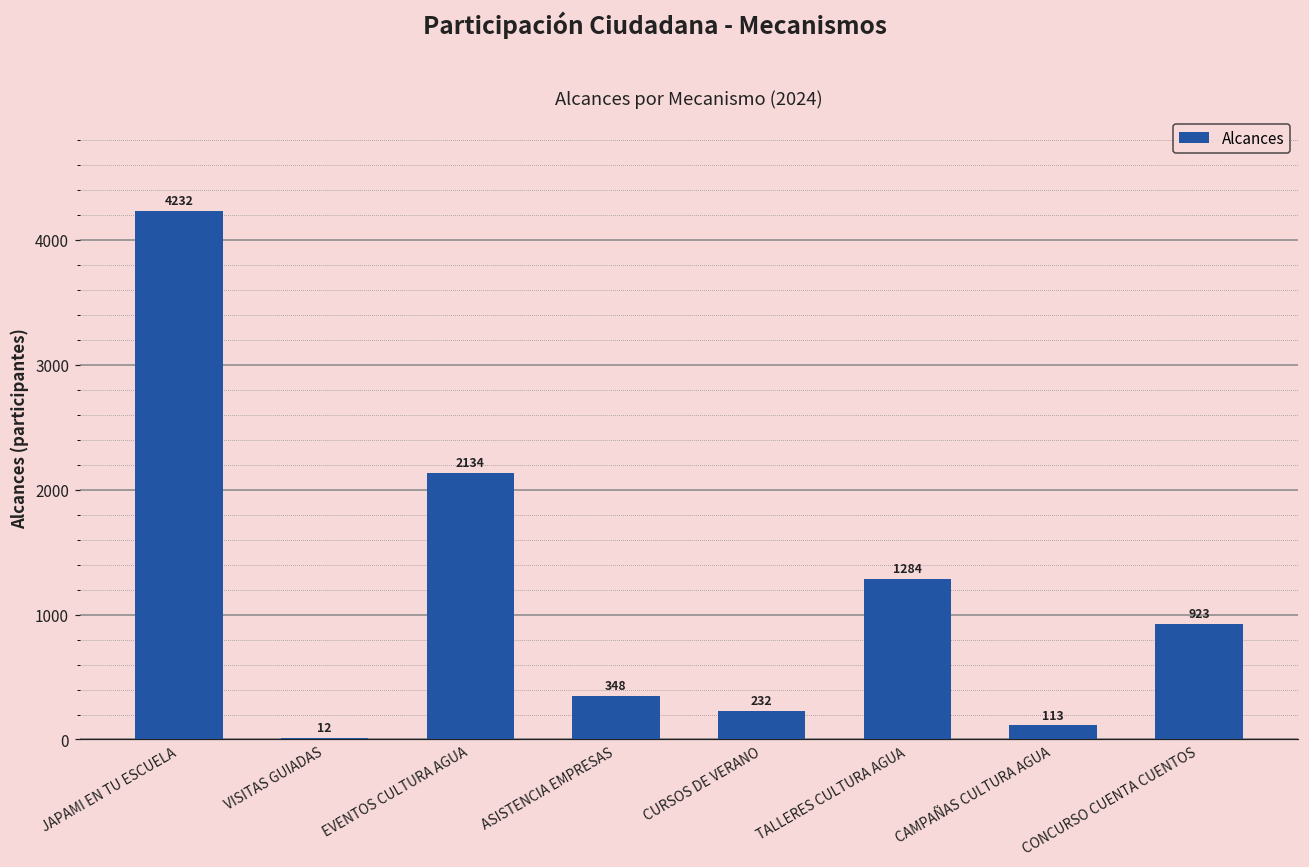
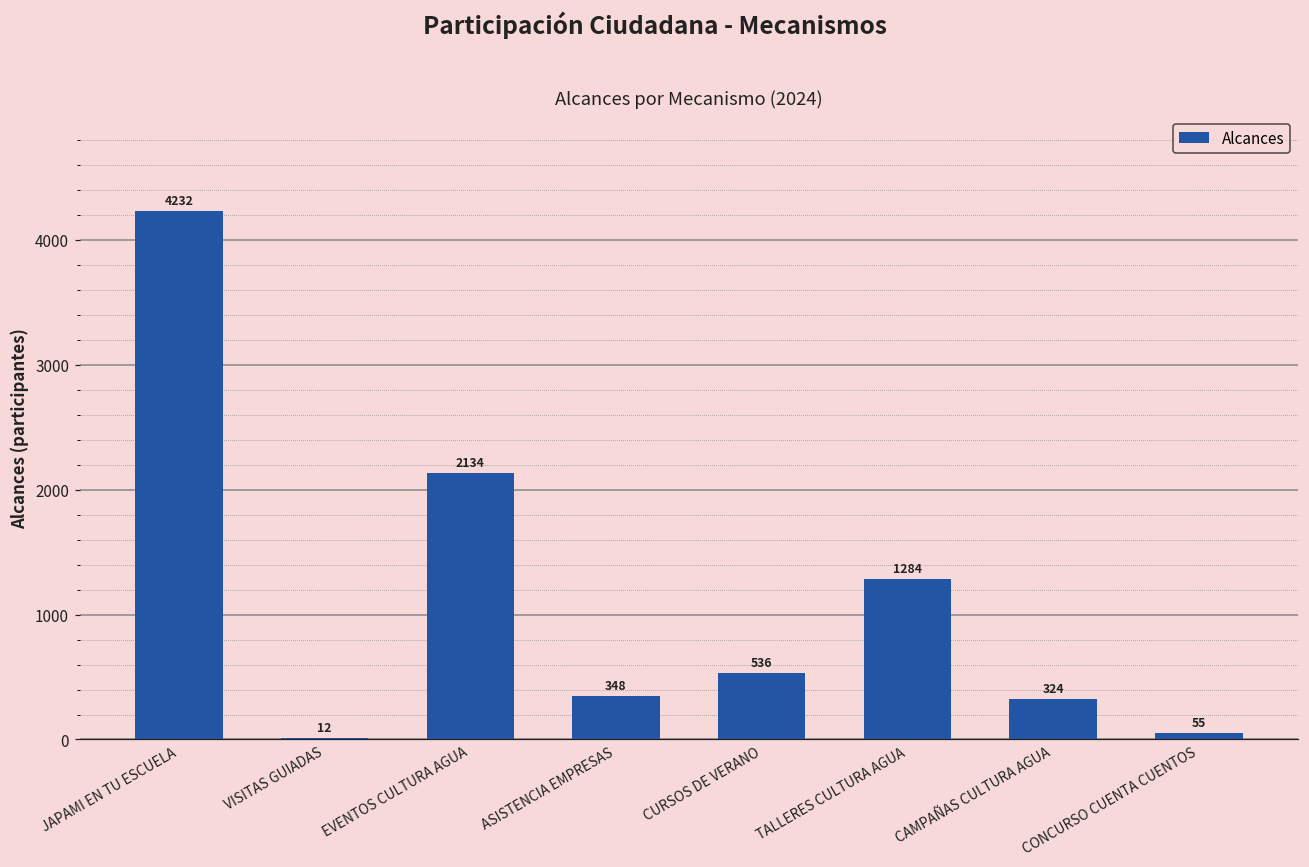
  {
    "JAPAMI EN TU ESCUELA": 4232,
    "VISITAS GUIADAS": 12,
    "EVENTOS CULTURA AGUA": 2134,
    "ASISTENCIA EMPRESAS": 348,
-   "CURSOS DE VERANO": 232,
+   "CURSOS DE VERANO": 536,
    "TALLERES CULTURA AGUA": 1284,
-   "CAMPAÑAS CULTURA AGUA": 113,
-   "CONCURSO CUENTA CUENTOS": 923
+   "CAMPAÑAS CULTURA AGUA": 324,
+   "CONCURSO CUENTA CUENTOS": 55
  }
